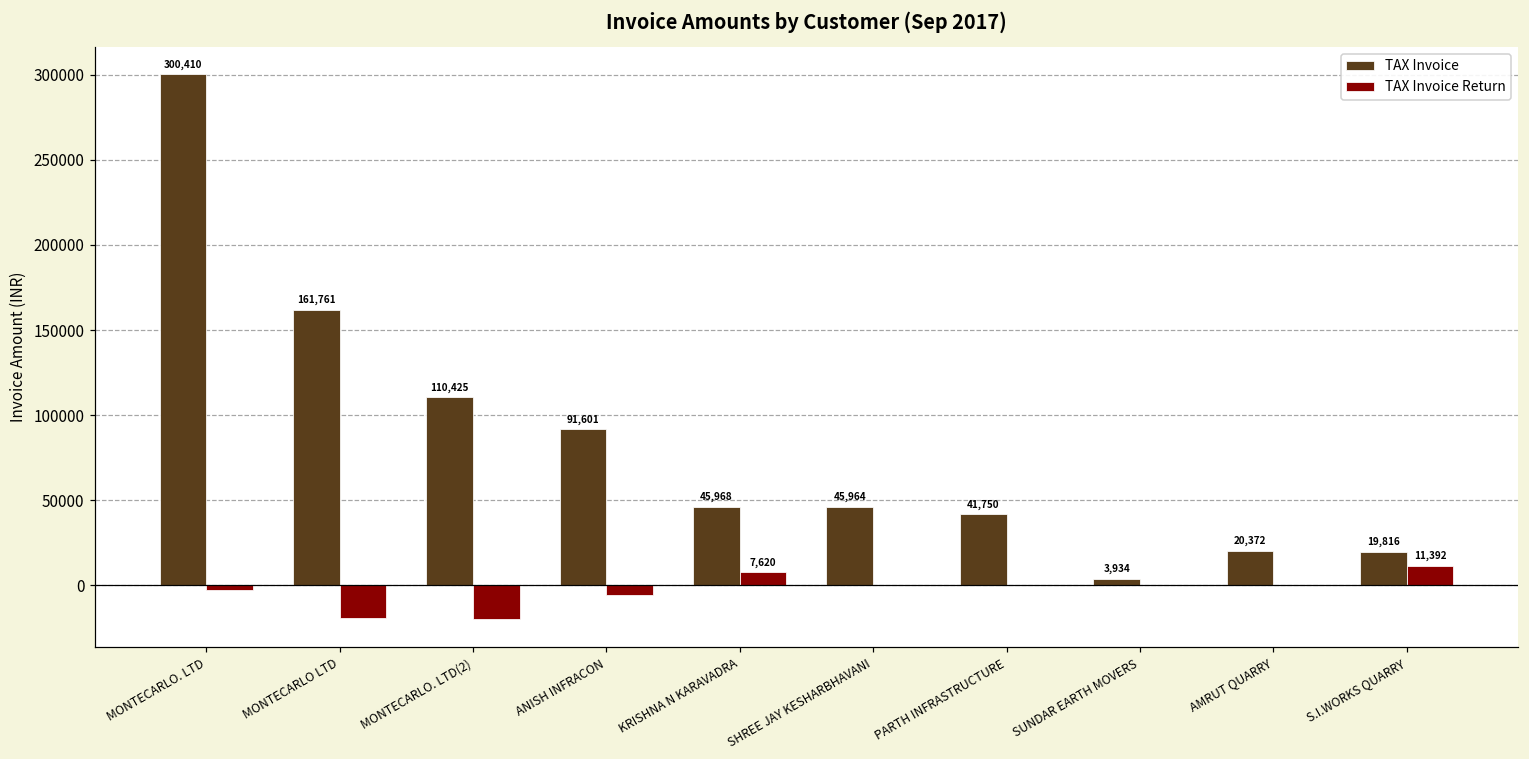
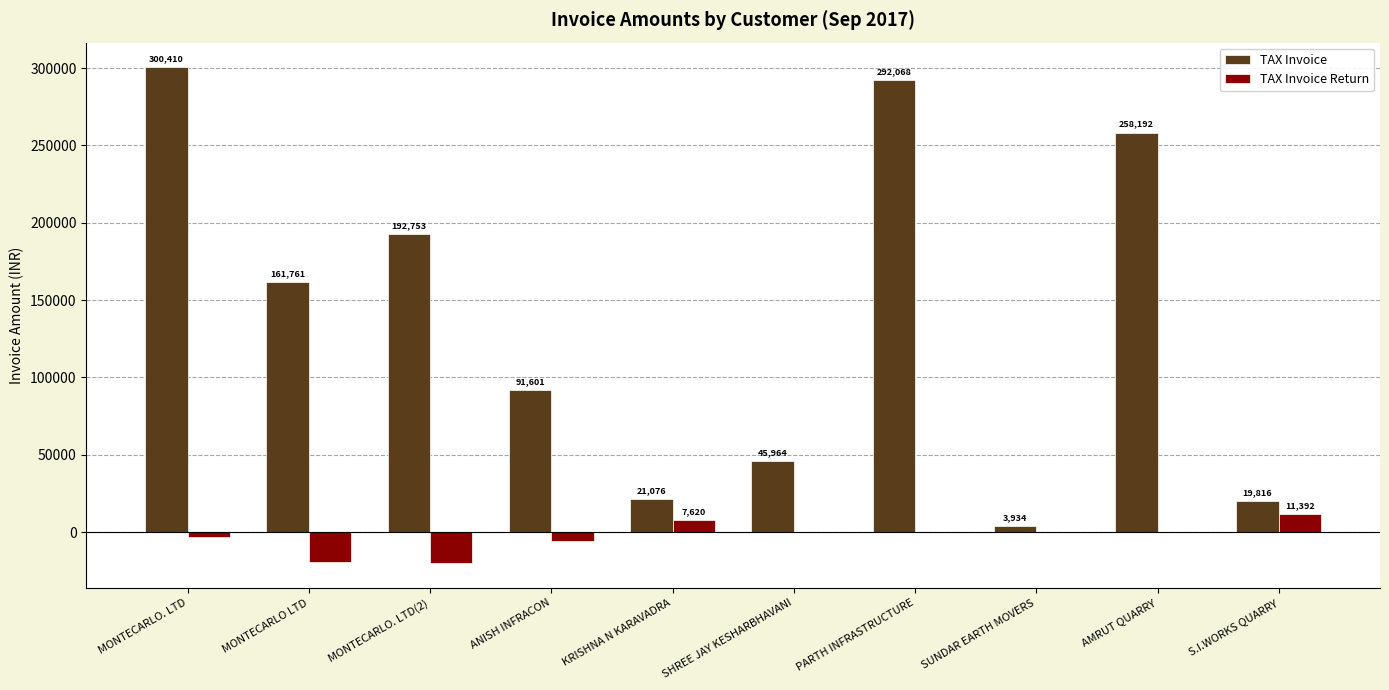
  {
    "TAX Invoice": {
      "MONTECARLO. LTD": "300,410",
      "MONTECARLO LTD": "161,761",
-     "MONTECARLO. LTD(2)": "110,425",
+     "MONTECARLO. LTD(2)": "192,753",
      "ANISH INFRACON": "91,601",
-     "KRISHNA N KARAVADRA": "45,968",
+     "KRISHNA N KARAVADRA": "21,076",
      "SHREE JAY KESHARBHAVANI": "45,964",
-     "PARTH INFRASTRUCTURE": "41,750",
+     "PARTH INFRASTRUCTURE": "292,068",
      "SUNDAR EARTH MOVERS": "3,934",
-     "AMRUT QUARRY": "20,372",
+     "AMRUT QUARRY": "258,192",
      "S.I.WORKS QUARRY": "19,816"
    },
    "TAX Invoice Return": {
      "KRISHNA N KARAVADRA": "7,620",
      "S.I.WORKS QUARRY": "11,392"
    }
  }
